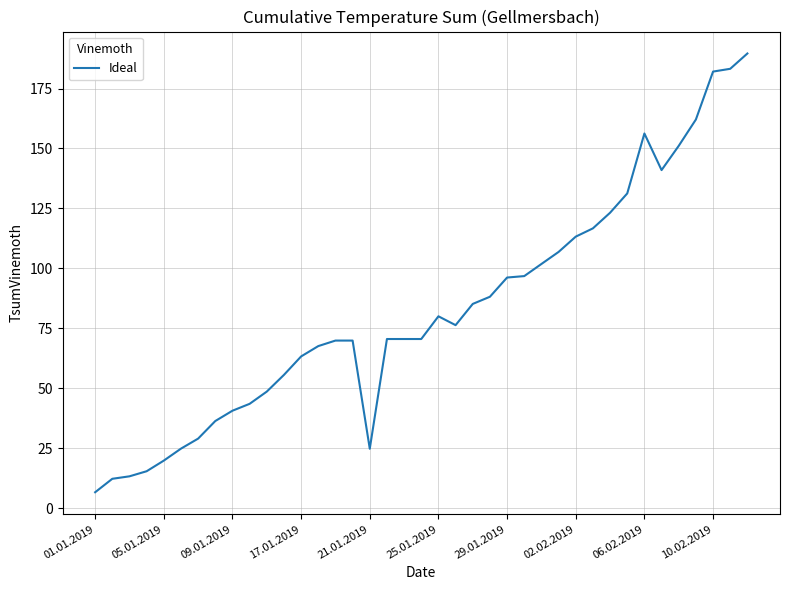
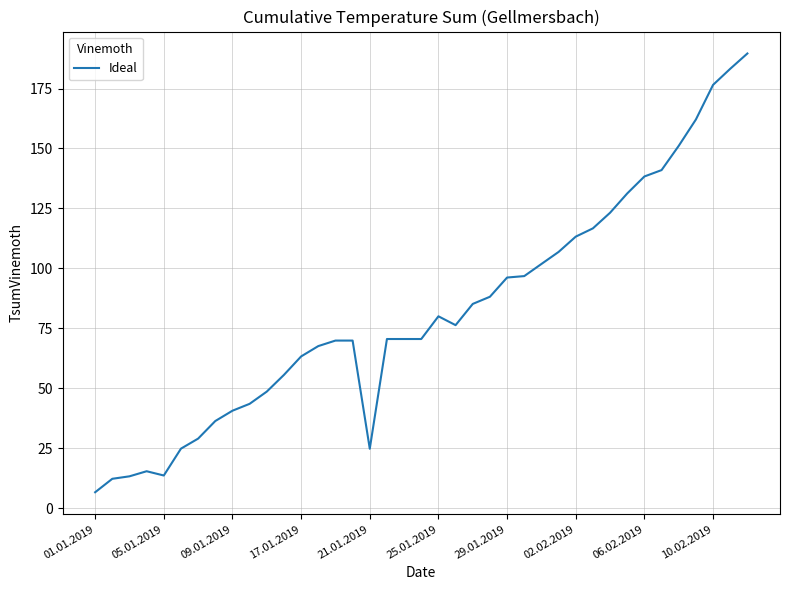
  {
    "01.01.2019": 7,
-   "05.01.2019": 20,
+   "05.01.2019": 14,
    "09.01.2019": 41,
    "17.01.2019": 63,
    "21.01.2019": 25,
    "25.01.2019": 80,
    "29.01.2019": 96,
    "02.02.2019": 113,
-   "06.02.2019": 156,
-   "10.02.2019": 182
+   "06.02.2019": 138,
+   "10.02.2019": 177
  }
